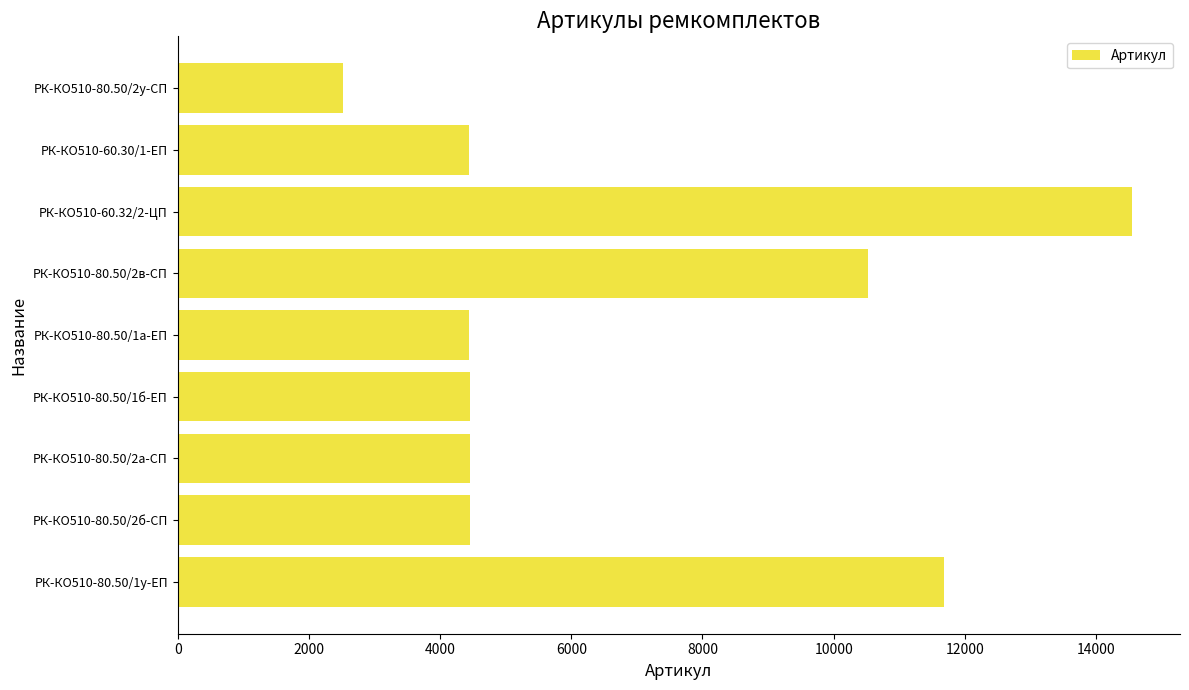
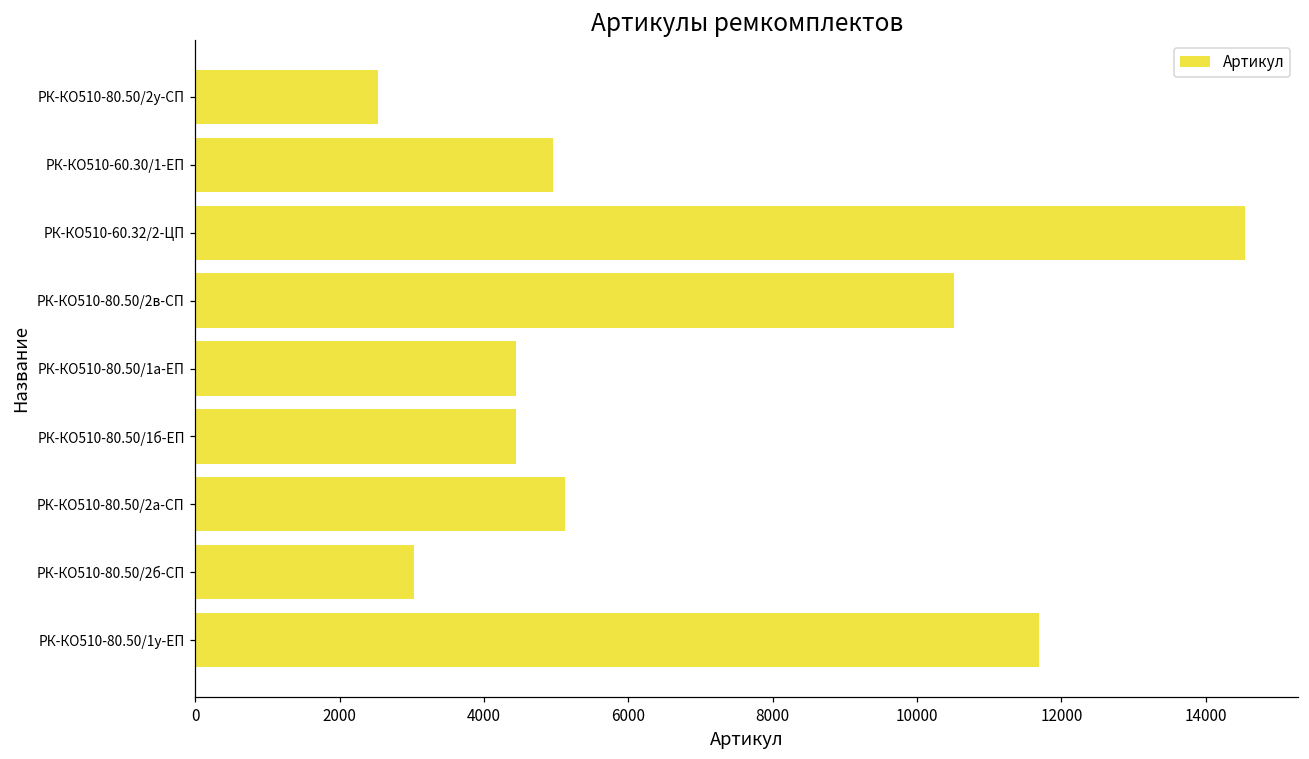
  {
    "РК-КО510-80.50/2у-СП": 2500,
-   "РК-КО510-60.30/1-ЕП": 4400,
+   "РК-КО510-60.30/1-ЕП": 5000,
    "РК-КО510-60.32/2-ЦП": 14600,
    "РК-КО510-80.50/2в-СП": 10500,
    "РК-КО510-80.50/1а-ЕП": 4400,
    "РК-КО510-80.50/1б-ЕП": 4400,
-   "РК-КО510-80.50/2а-СП": 4500,
-   "РК-КО510-80.50/2б-СП": 4500,
+   "РК-КО510-80.50/2а-СП": 5100,
+   "РК-КО510-80.50/2б-СП": 3000,
    "РК-КО510-80.50/1у-ЕП": 11700
  }
